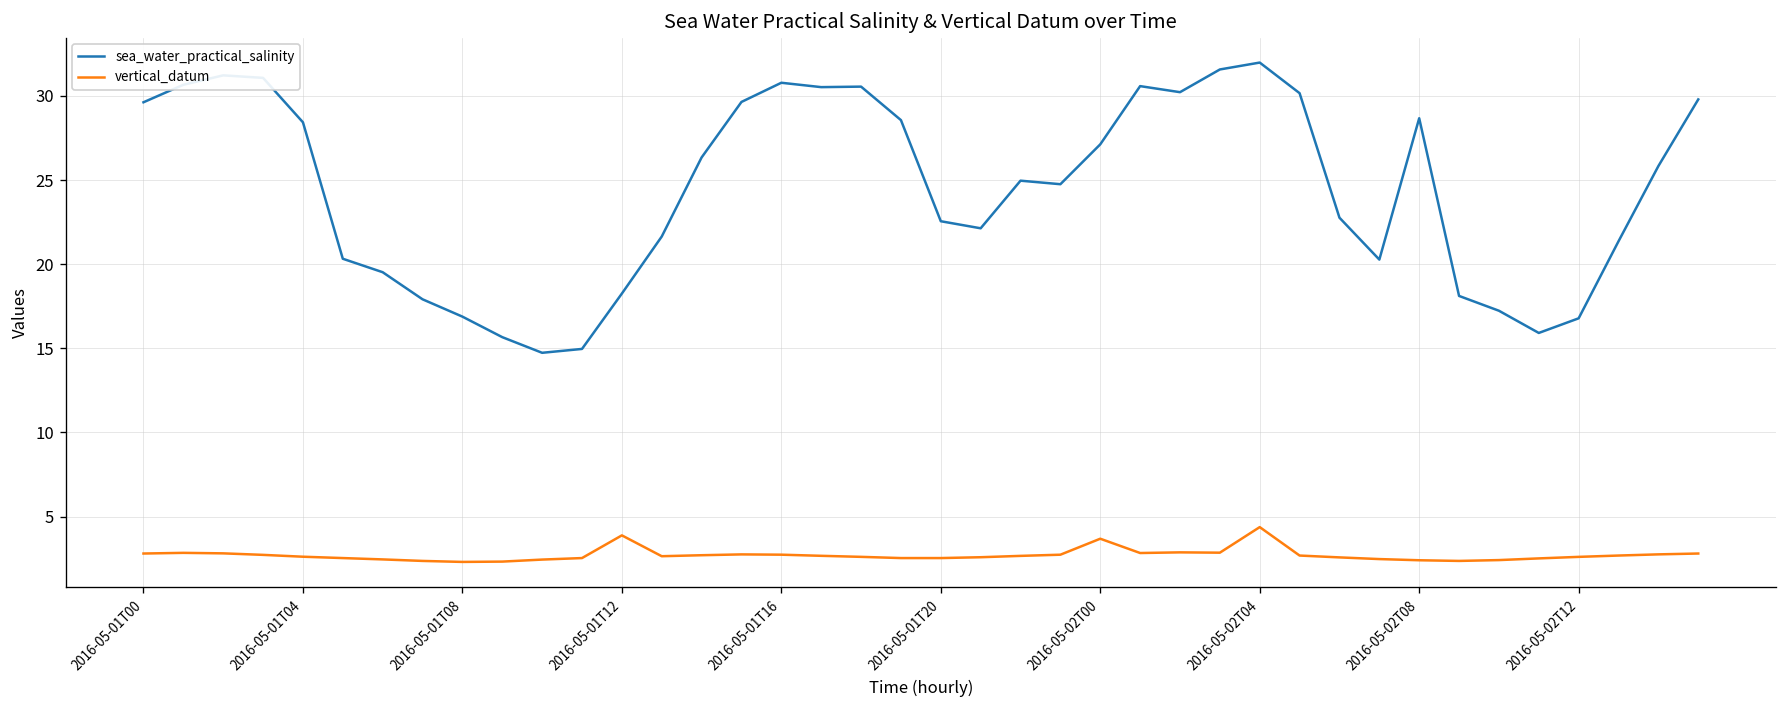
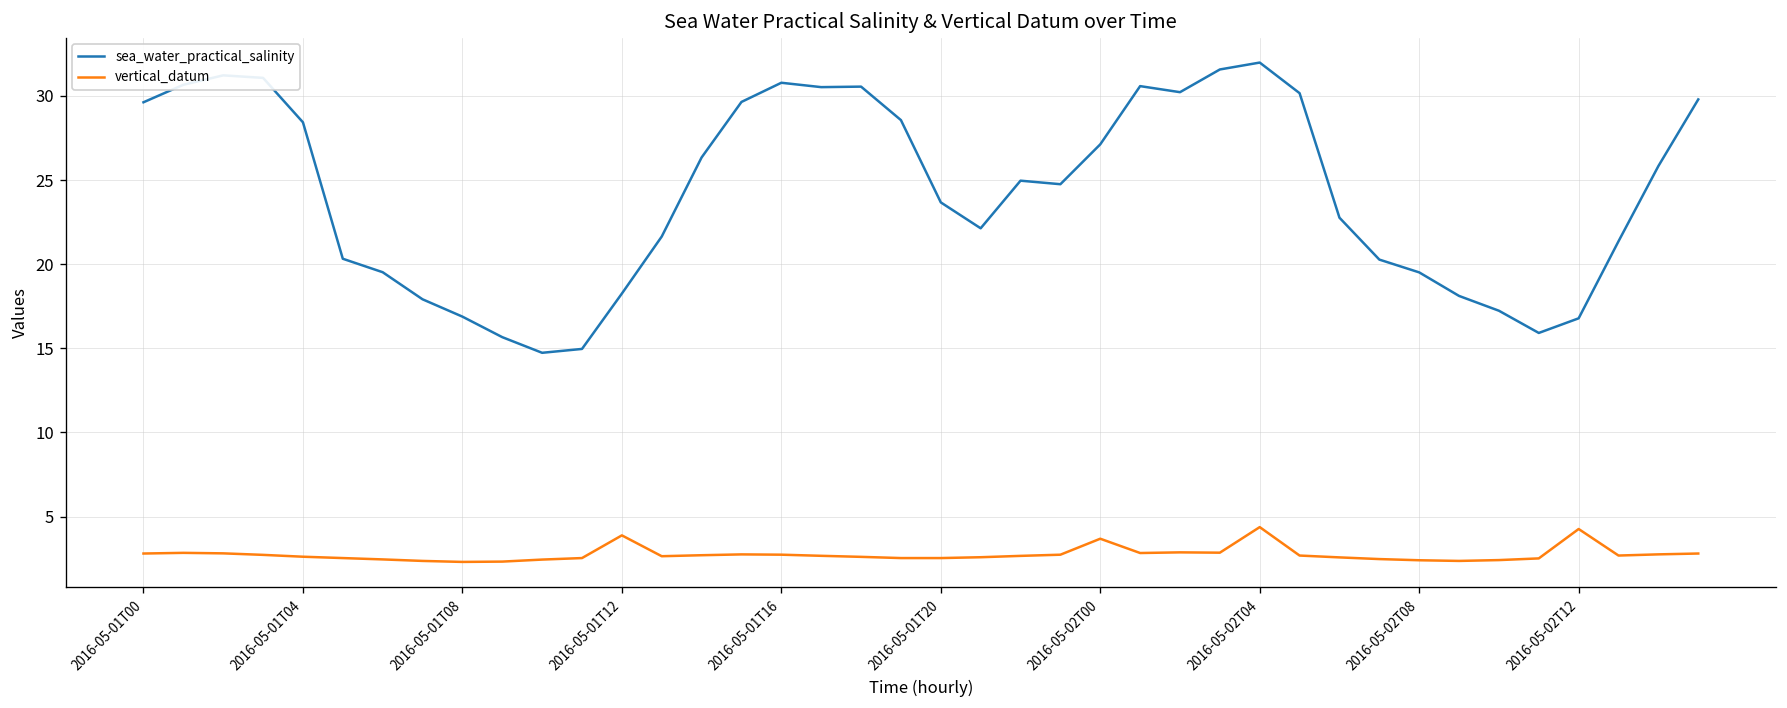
  {
    "sea_water_practical_salinity": {
      "2016-05-01T00": 29.6,
      "2016-05-01T04": 28.4,
      "2016-05-01T08": 16.9,
      "2016-05-01T12": 18.3,
      "2016-05-01T16": 30.8,
-     "2016-05-01T20": 22.6,
+     "2016-05-01T20": 23.7,
      "2016-05-02T00": 27.1,
      "2016-05-02T04": 32.0,
-     "2016-05-02T08": 28.7,
+     "2016-05-02T08": 19.5,
      "2016-05-02T12": 16.8
    },
    "vertical_datum": {
      "2016-05-01T00": 2.8,
      "2016-05-01T04": 2.6,
      "2016-05-01T08": 2.3,
      "2016-05-01T12": 3.9,
      "2016-05-01T16": 2.7,
      "2016-05-01T20": 2.5,
      "2016-05-02T00": 3.7,
      "2016-05-02T04": 4.4,
      "2016-05-02T08": 2.4,
-     "2016-05-02T12": 2.6
+     "2016-05-02T12": 4.3
    }
  }
